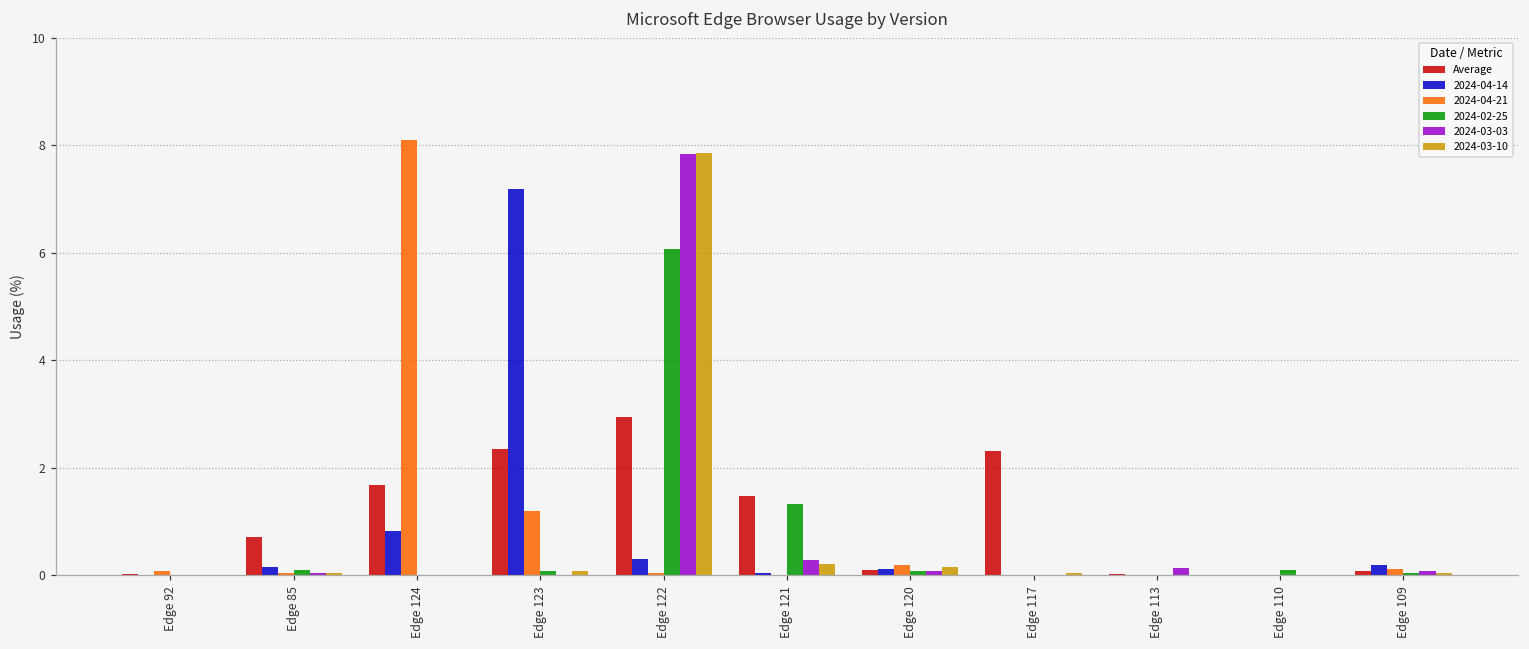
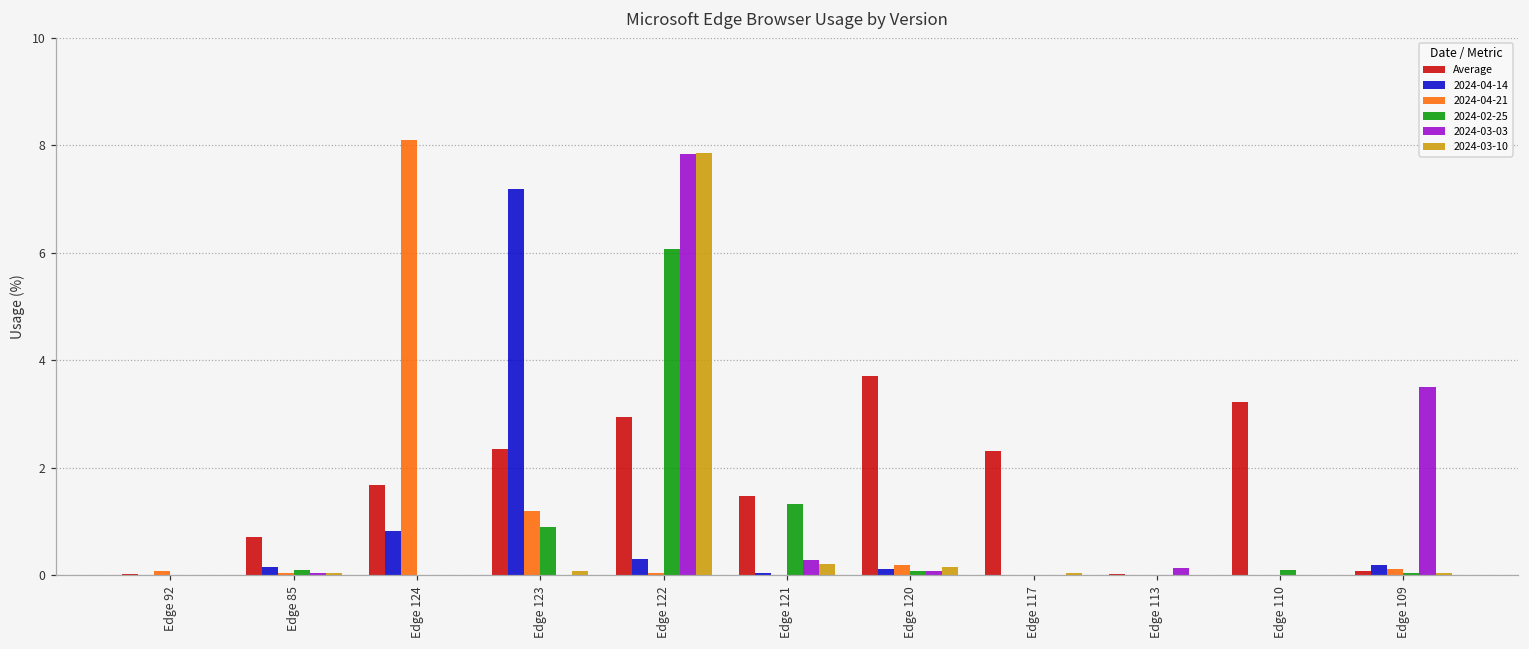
  {
    "Average": {
      "Edge 85": 0.7,
      "Edge 124": 1.7,
      "Edge 123": 2.4,
      "Edge 122": 3.0,
      "Edge 121": 1.5,
-     "Edge 120": 0.1,
+     "Edge 120": 3.7,
      "Edge 117": 2.3,
-     "Edge 110": 0.0,
+     "Edge 110": 3.2,
      "Edge 109": 0.1
    },
    "2024-04-14": {
      "Edge 92": 0.0,
      "Edge 85": 0.2,
      "Edge 124": 0.8,
      "Edge 123": 7.2,
      "Edge 122": 0.3,
      "Edge 120": 0.1,
      "Edge 117": 0.0,
      "Edge 113": 0.0,
      "Edge 110": 0.0,
      "Edge 109": 0.2
    },
    "2024-04-21": {
      "Edge 92": 0.1,
      "Edge 124": 8.1,
      "Edge 123": 1.2,
      "Edge 121": 0.0,
      "Edge 120": 0.2,
      "Edge 117": 0.0,
      "Edge 113": 0.0,
      "Edge 110": 0.0,
      "Edge 109": 0.1
    },
    "2024-02-25": {
      "Edge 92": 0.0,
      "Edge 85": 0.1,
      "Edge 124": 0.0,
-     "Edge 123": 0.1,
+     "Edge 123": 0.9,
      "Edge 122": 6.1,
      "Edge 121": 1.3,
      "Edge 120": 0.1,
      "Edge 117": 0.0,
      "Edge 113": 0.0,
      "Edge 110": 0.1
    },
    "2024-03-03": {
      "Edge 92": 0.0,
      "Edge 124": 0.0,
      "Edge 123": 0.0,
      "Edge 122": 7.8,
      "Edge 121": 0.3,
      "Edge 120": 0.1,
      "Edge 117": 0.0,
      "Edge 113": 0.1,
      "Edge 110": 0.0,
-     "Edge 109": 0.1
+     "Edge 109": 3.5
    },
    "2024-03-10": {
      "Edge 92": 0.0,
      "Edge 124": 0.0,
      "Edge 123": 0.1,
      "Edge 122": 7.9,
      "Edge 121": 0.2,
      "Edge 120": 0.2,
      "Edge 113": 0.0,
      "Edge 110": 0.0
    }
  }
